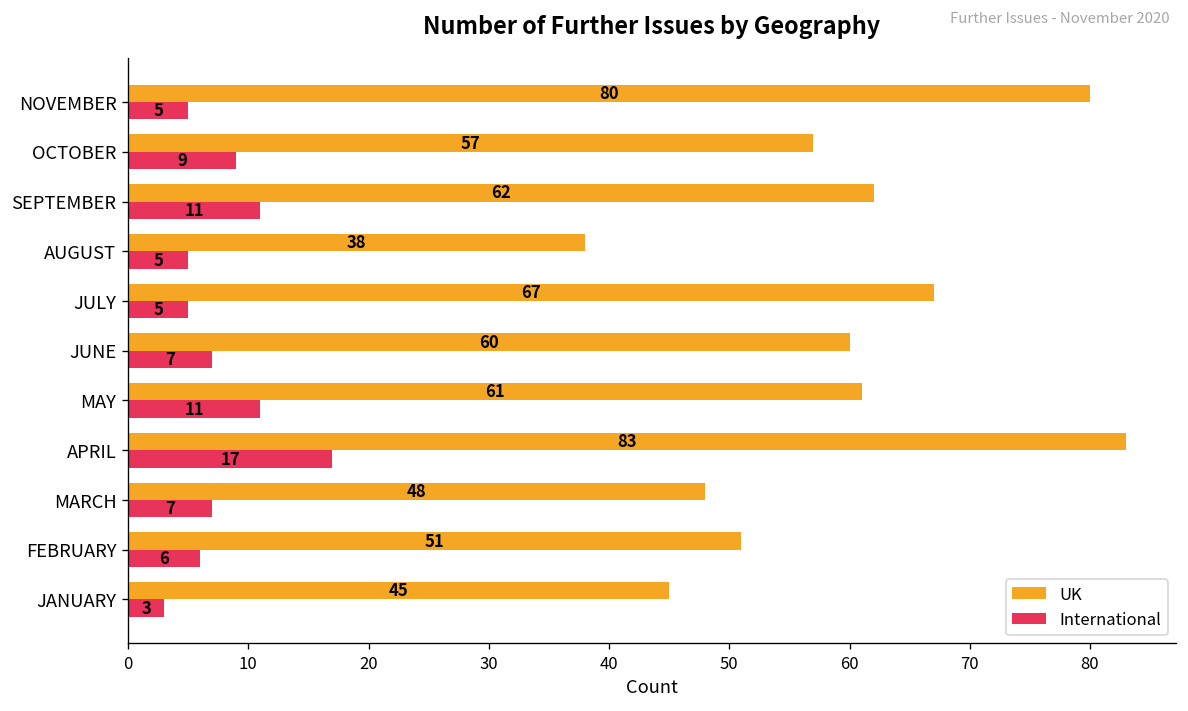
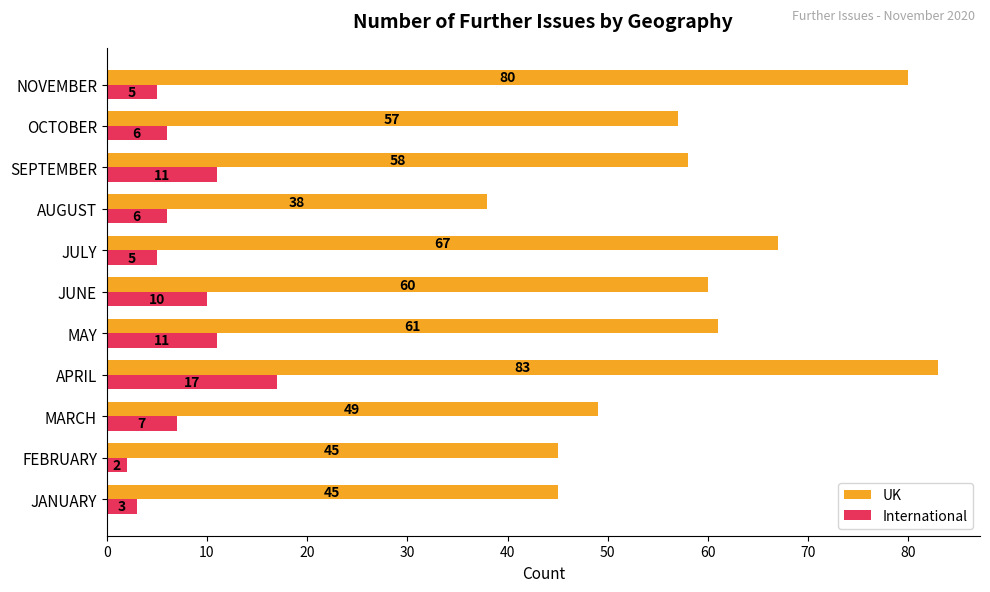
  {
    "UK": {
      "NOVEMBER": 80,
      "OCTOBER": 57,
-     "SEPTEMBER": 62,
+     "SEPTEMBER": 58,
      "AUGUST": 38,
      "JULY": 67,
      "JUNE": 60,
      "MAY": 61,
      "APRIL": 83,
-     "MARCH": 48,
-     "FEBRUARY": 51,
+     "MARCH": 49,
+     "FEBRUARY": 45,
      "JANUARY": 45
    },
    "International": {
      "NOVEMBER": 5,
-     "OCTOBER": 9,
+     "OCTOBER": 6,
      "SEPTEMBER": 11,
-     "AUGUST": 5,
+     "AUGUST": 6,
      "JULY": 5,
-     "JUNE": 7,
+     "JUNE": 10,
      "MAY": 11,
      "APRIL": 17,
      "MARCH": 7,
-     "FEBRUARY": 6,
+     "FEBRUARY": 2,
      "JANUARY": 3
    }
  }
